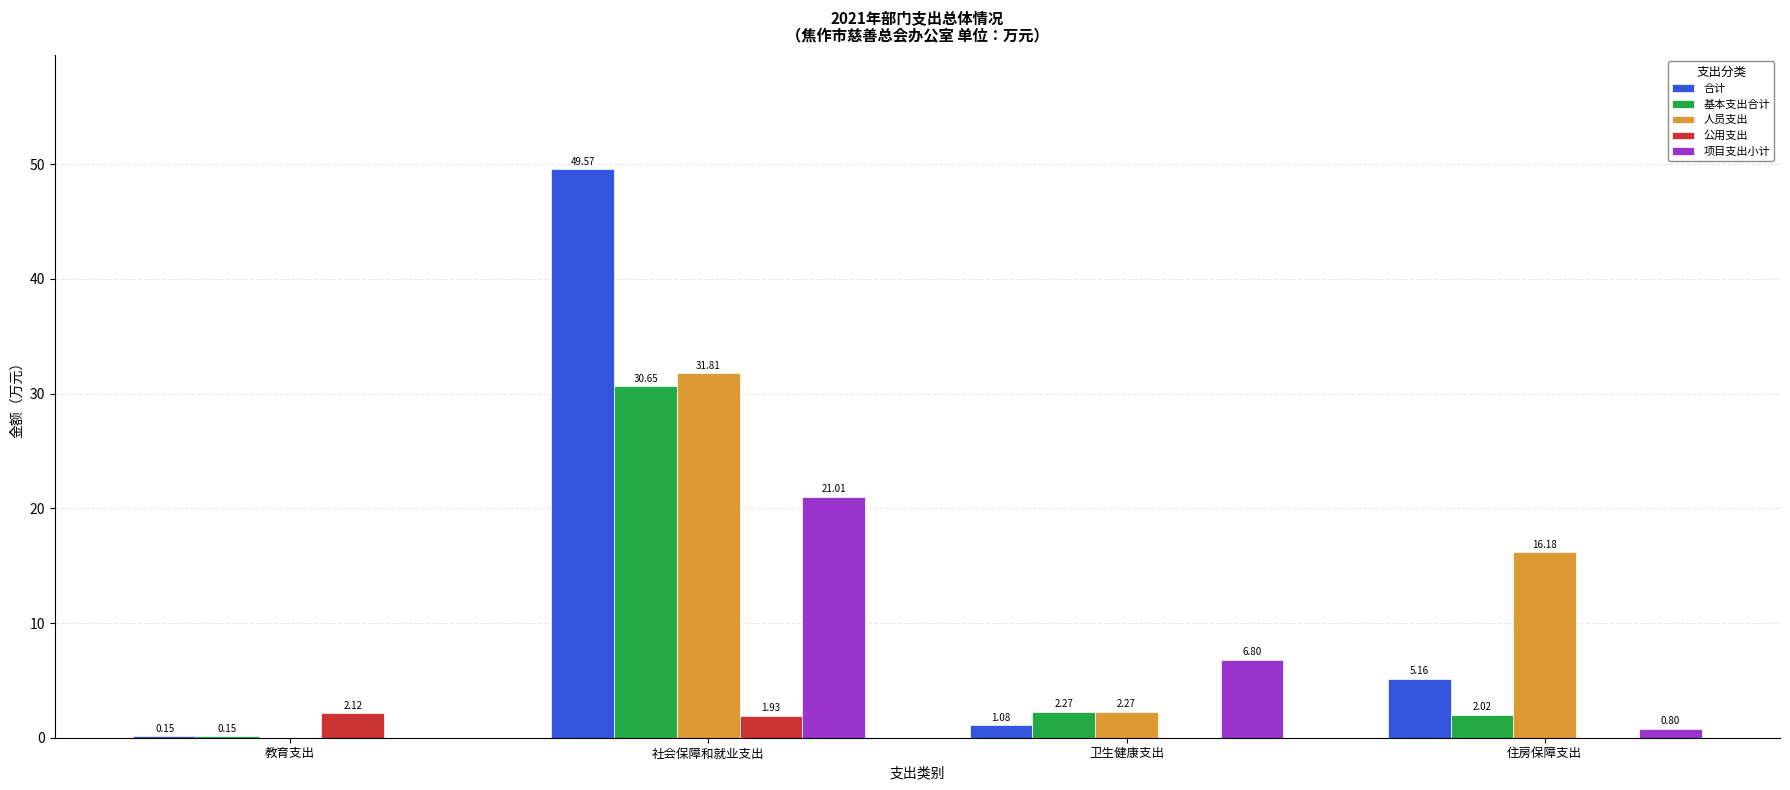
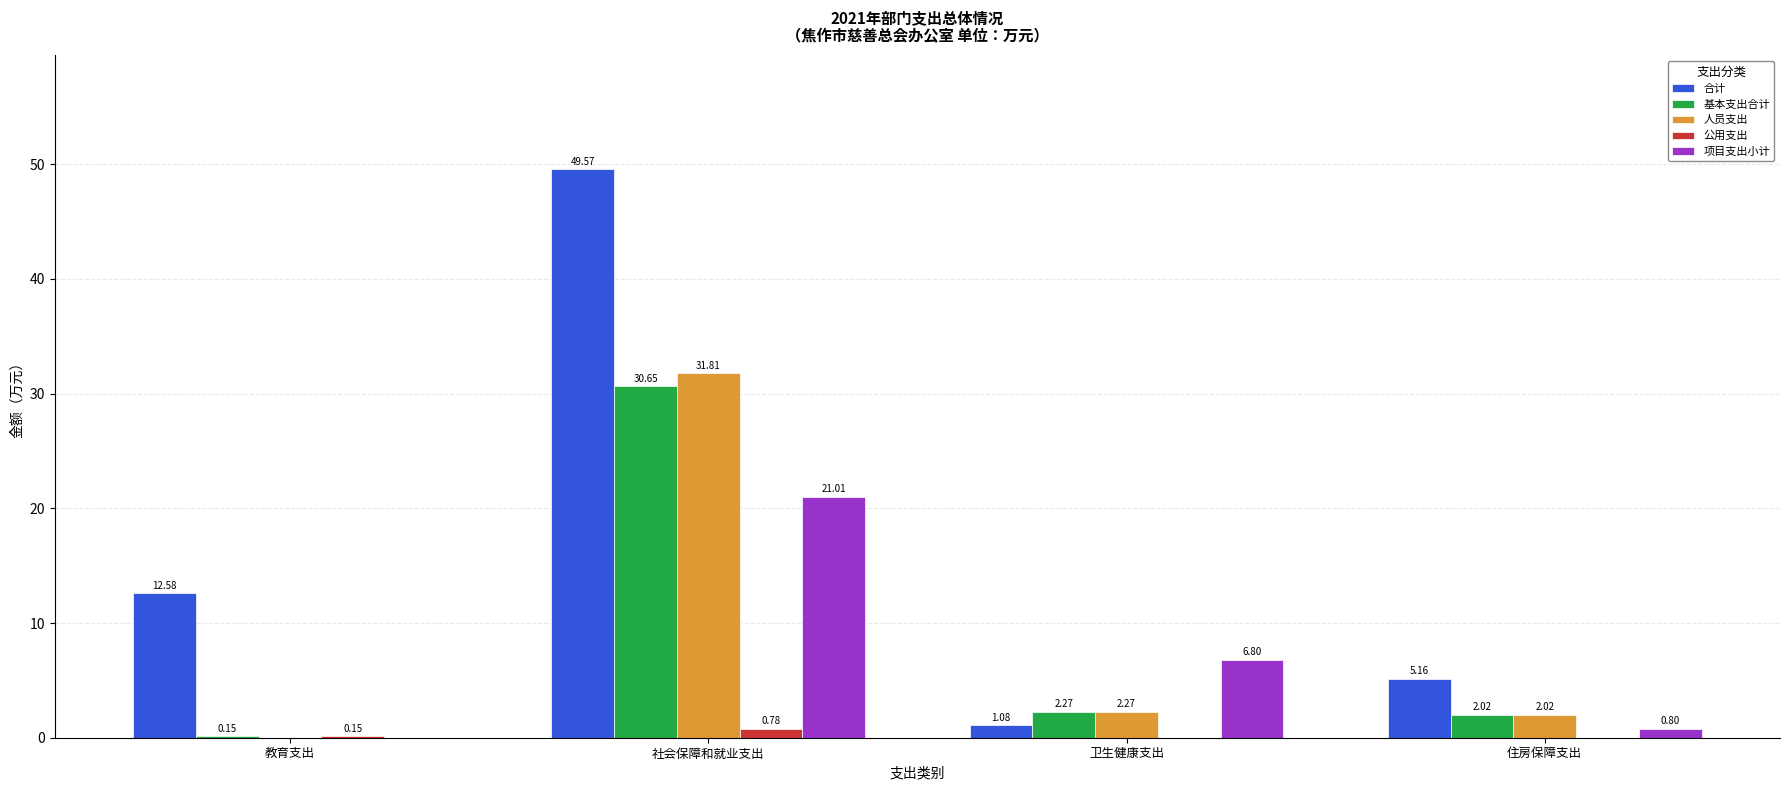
  {
    "合计": {
-     "教育支出": 0.15,
+     "教育支出": 12.58,
      "社会保障和就业支出": 49.57,
      "卫生健康支出": 1.08,
      "住房保障支出": 5.16
    },
    "基本支出合计": {
      "教育支出": 0.15,
      "社会保障和就业支出": 30.65,
      "卫生健康支出": 2.27,
      "住房保障支出": 2.02
    },
    "人员支出": {
      "社会保障和就业支出": 31.81,
      "卫生健康支出": 2.27,
-     "住房保障支出": 16.18
+     "住房保障支出": 2.02
    },
    "公用支出": {
-     "教育支出": 2.12,
-     "社会保障和就业支出": 1.93
+     "教育支出": 0.15,
+     "社会保障和就业支出": 0.78
    },
    "项目支出小计": {
      "社会保障和就业支出": 21.01,
      "卫生健康支出": 6.80,
      "住房保障支出": 0.80
    }
  }
